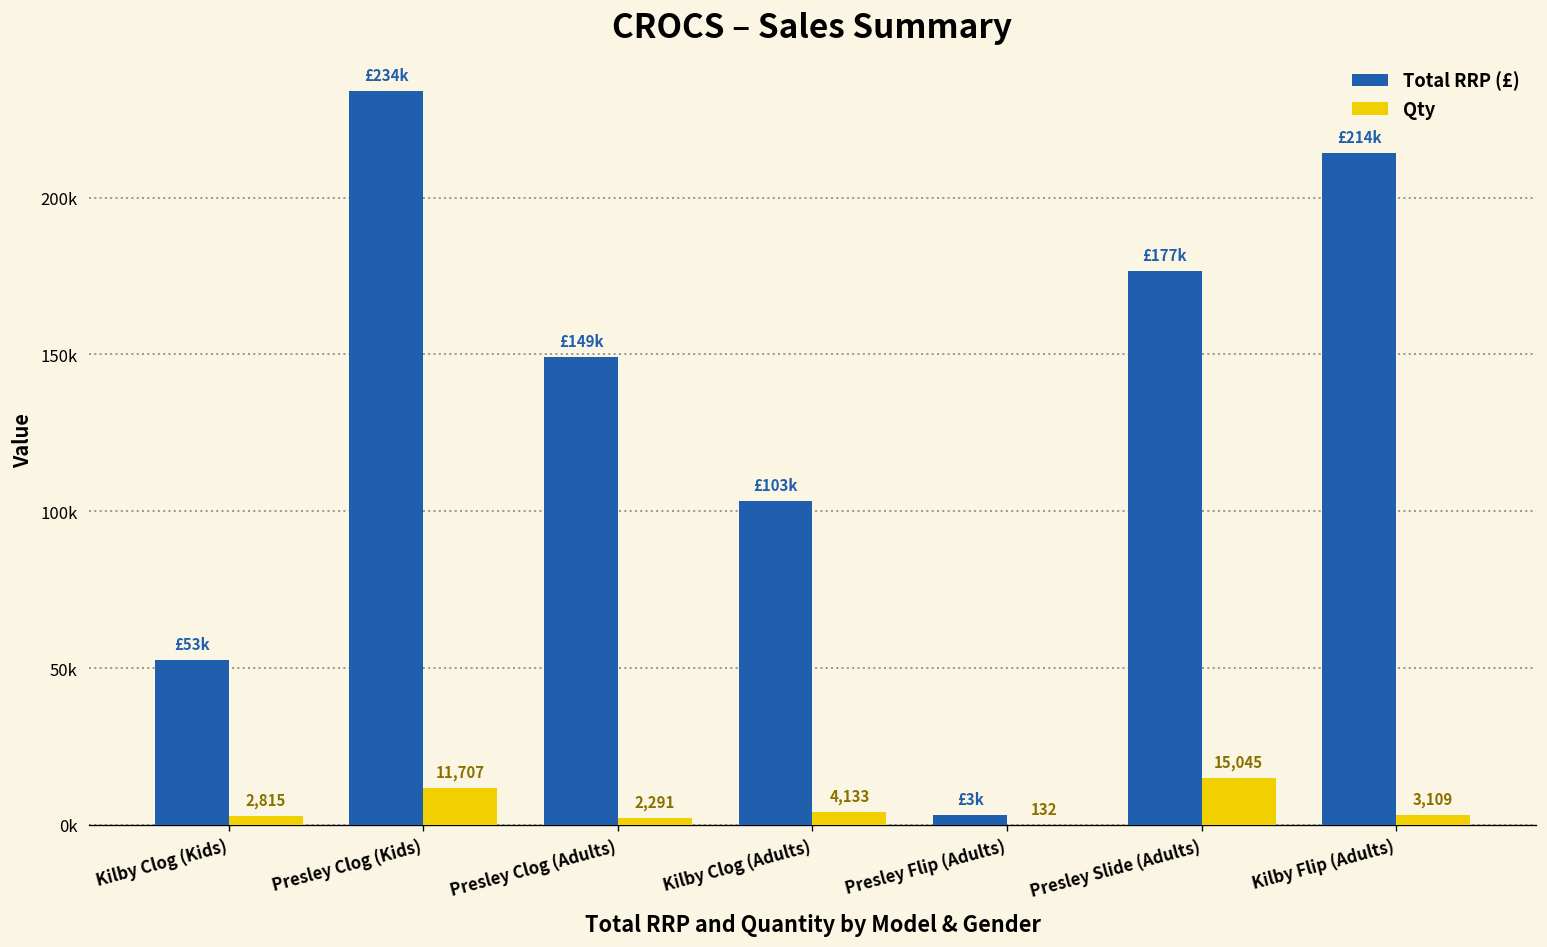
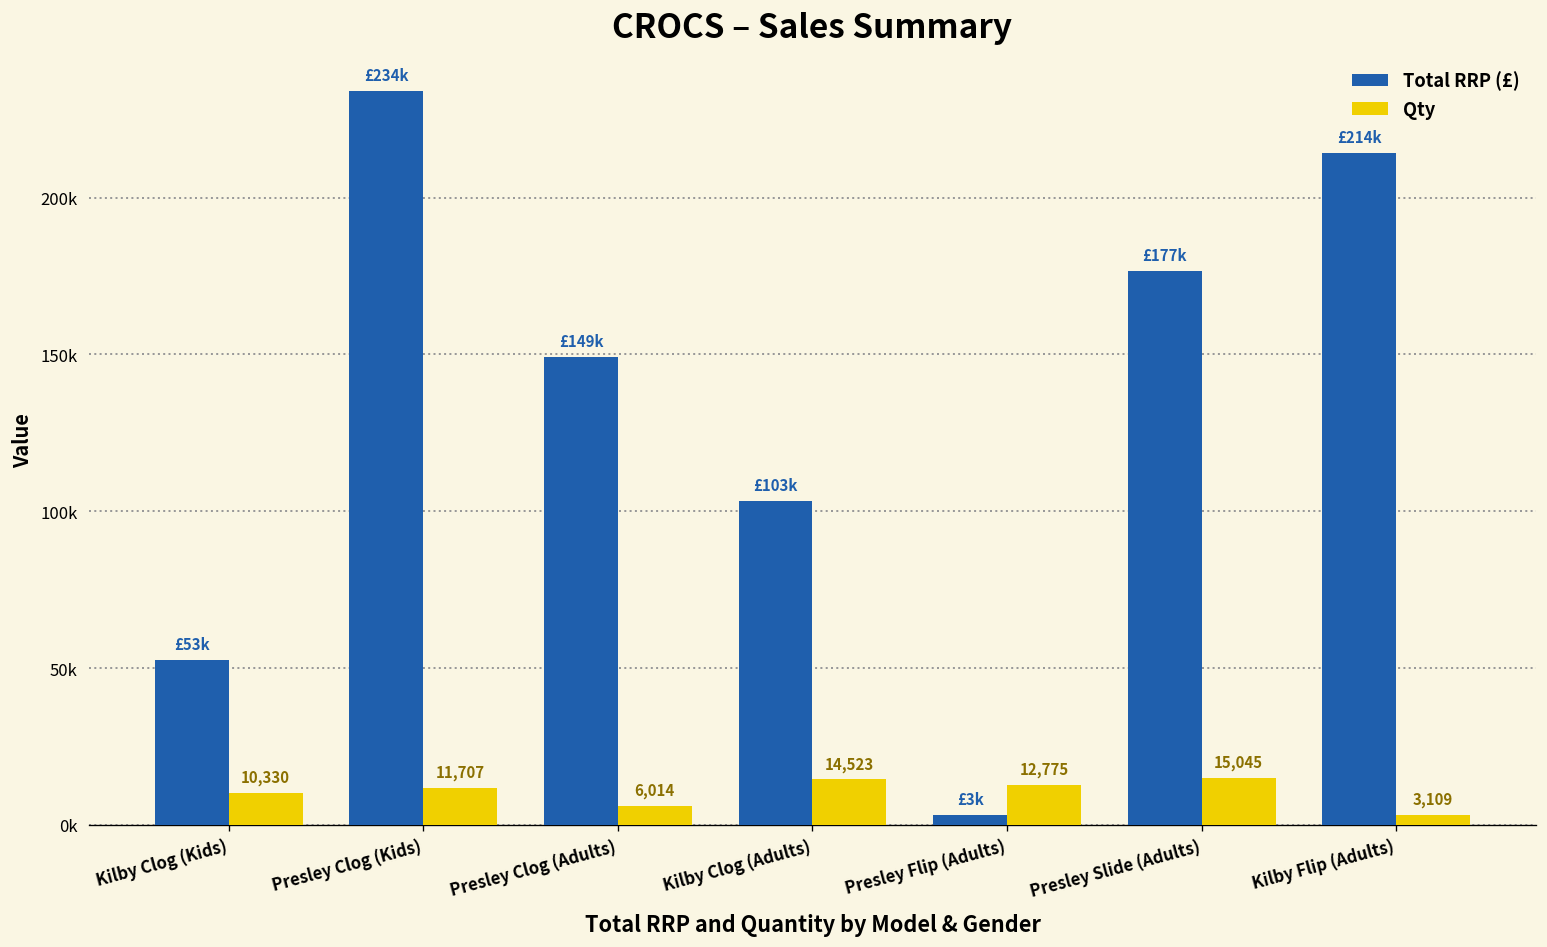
  {
    "Total RRP (£)": {
      "Kilby Clog (Kids)": "£53k",
      "Presley Clog (Kids)": "£234k",
      "Presley Clog (Adults)": "£149k",
      "Kilby Clog (Adults)": "£103k",
      "Presley Flip (Adults)": "£3k",
      "Presley Slide (Adults)": "£177k",
      "Kilby Flip (Adults)": "£214k"
    },
    "Qty": {
-     "Kilby Clog (Kids)": "2,815",
+     "Kilby Clog (Kids)": "10,330",
      "Presley Clog (Kids)": "11,707",
-     "Presley Clog (Adults)": "2,291",
-     "Kilby Clog (Adults)": "4,133",
-     "Presley Flip (Adults)": "132",
+     "Presley Clog (Adults)": "6,014",
+     "Kilby Clog (Adults)": "14,523",
+     "Presley Flip (Adults)": "12,775",
      "Presley Slide (Adults)": "15,045",
      "Kilby Flip (Adults)": "3,109"
    }
  }
